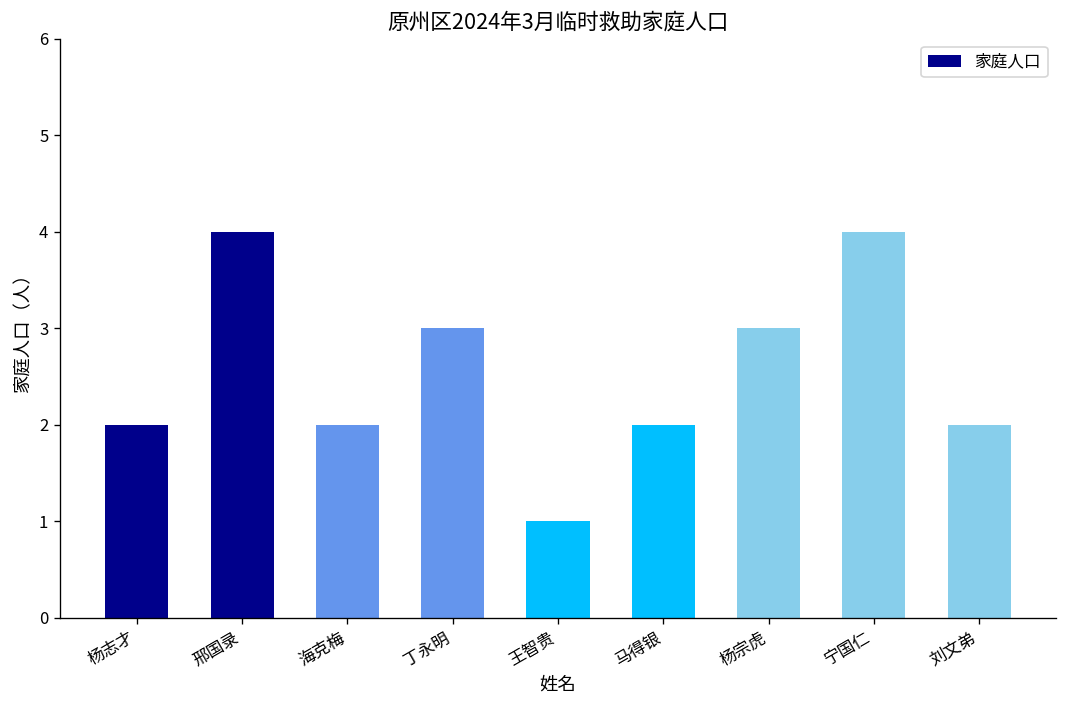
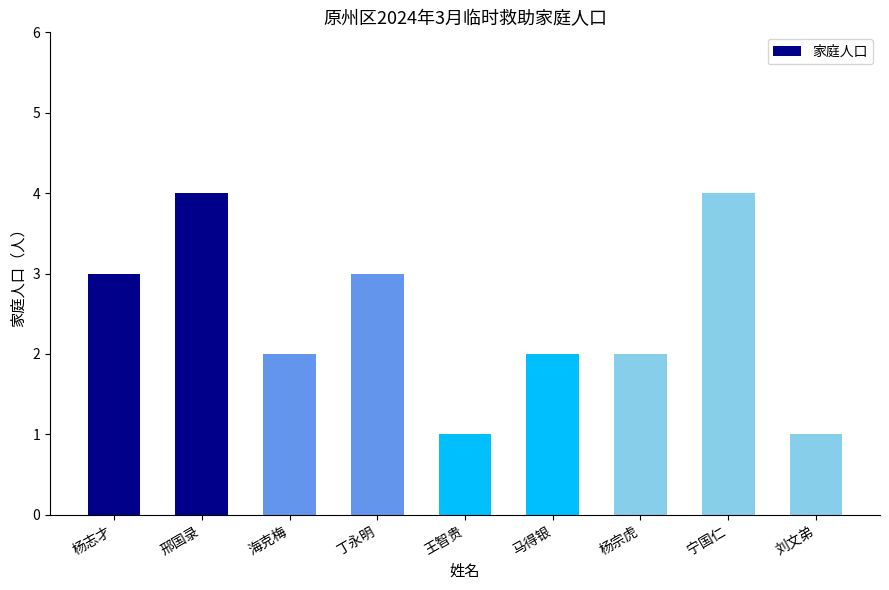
  {
-   "杨志才": 2,
+   "杨志才": 3,
    "邢国录": 4,
    "海克梅": 2,
    "丁永明": 3,
    "王智贵": 1,
    "马得银": 2,
-   "杨宗虎": 3,
+   "杨宗虎": 2,
    "宁国仁": 4,
-   "刘文弟": 2
+   "刘文弟": 1
  }
